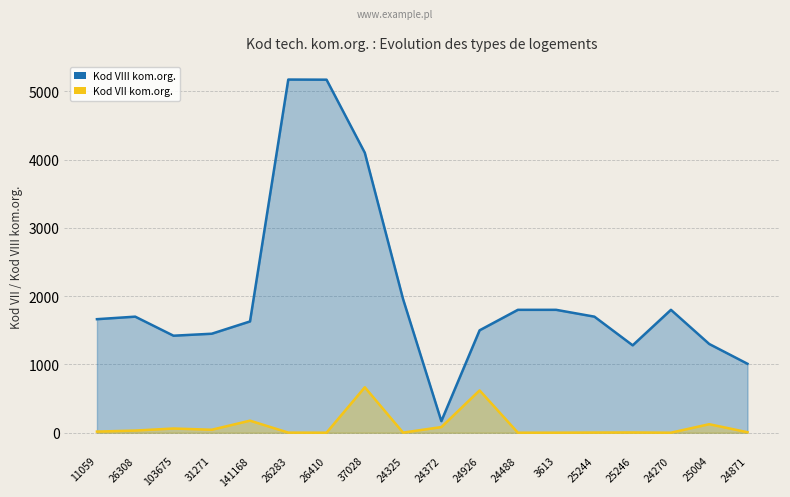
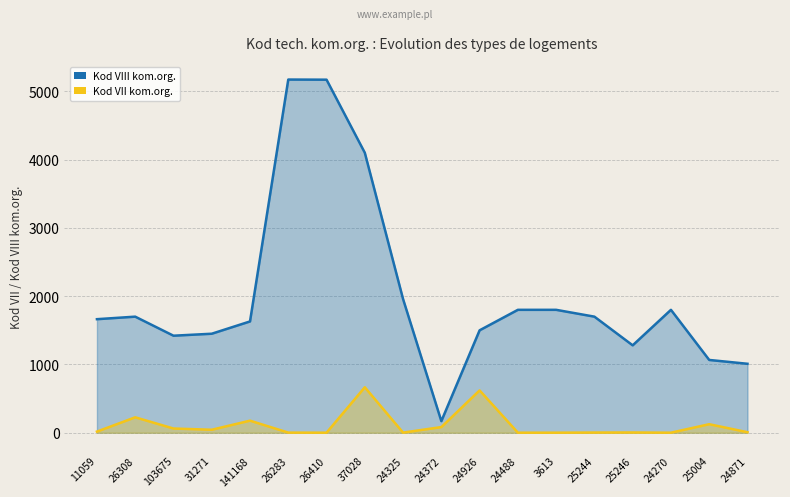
  {
    "Kod VIII kom.org.": {
      "11059": 1700,
      "26308": 1700,
      "103675": 1400,
      "31271": 1500,
      "141168": 1600,
      "26283": 5200,
      "26410": 5200,
      "37028": 4100,
      "24325": 2000,
      "24372": 200,
      "24926": 1500,
      "24488": 1800,
      "3613": 1800,
      "25244": 1700,
      "25246": 1300,
      "24270": 1800,
-     "25004": 1300,
+     "25004": 1100,
      "24871": 1000
    },
    "Kod VII kom.org.": {
      "11059": 0,
-     "26308": 0,
+     "26308": 200,
      "103675": 100,
      "31271": 0,
      "141168": 200,
      "26283": 0,
      "26410": 0,
      "37028": 700,
      "24325": 0,
      "24372": 100,
      "24926": 600,
      "24488": 0,
      "3613": 0,
      "25244": 0,
      "25246": 0,
      "24270": 0,
      "25004": 100,
      "24871": 0
    }
  }
